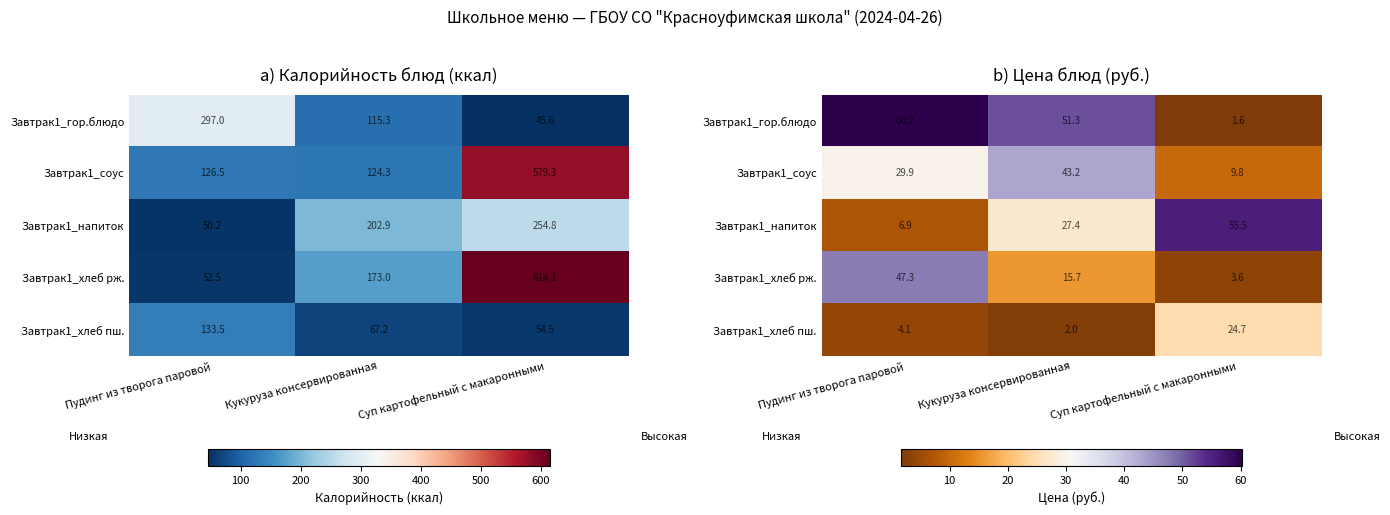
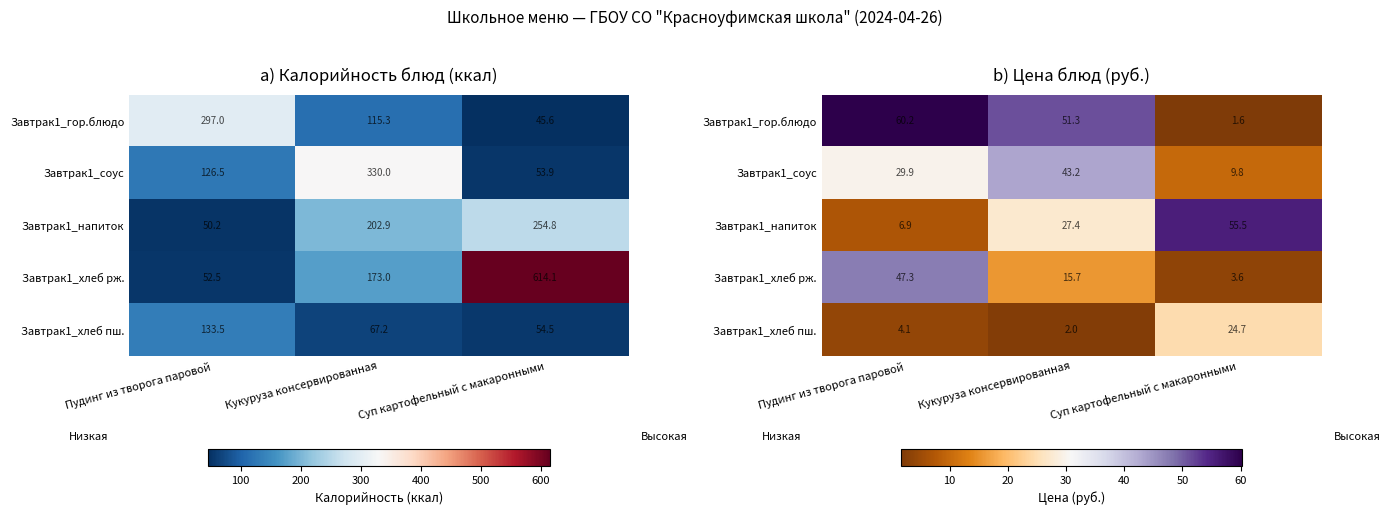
  {
    "a) Калорийность блюд (ккал)": {
      "Завтрак1_гор.блюдо": {
        "Пудинг из творога паровой": 297.0,
        "Кукуруза консервированная": 115.3,
        "Суп картофельный c макаронными": 45.6
      },
      "Завтрак1_соус": {
        "Пудинг из творога паровой": 126.5,
-       "Кукуруза консервированная": 124.3,
-       "Суп картофельный c макаронными": 579.3
+       "Кукуруза консервированная": 330.0,
+       "Суп картофельный c макаронными": 53.9
      },
      "Завтрак1_напиток": {
        "Пудинг из творога паровой": 50.2,
        "Кукуруза консервированная": 202.9,
        "Суп картофельный c макаронными": 254.8
      },
      "Завтрак1_хлеб рж.": {
        "Пудинг из творога паровой": 52.5,
        "Кукуруза консервированная": 173.0,
        "Суп картофельный c макаронными": 614.1
      },
      "Завтрак1_хлеб пш.": {
        "Пудинг из творога паровой": 133.5,
        "Кукуруза консервированная": 67.2,
        "Суп картофельный c макаронными": 54.5
      }
    },
    "b) Цена блюд (руб.)": {
      "Завтрак1_гор.блюдо": {
        "Пудинг из творога паровой": 60.2,
        "Кукуруза консервированная": 51.3,
        "Суп картофельный c макаронными": 1.6
      },
      "Завтрак1_соус": {
        "Пудинг из творога паровой": 29.9,
        "Кукуруза консервированная": 43.2,
        "Суп картофельный c макаронными": 9.8
      },
      "Завтрак1_напиток": {
        "Пудинг из творога паровой": 6.9,
        "Кукуруза консервированная": 27.4,
        "Суп картофельный c макаронными": 55.5
      },
      "Завтрак1_хлеб рж.": {
        "Пудинг из творога паровой": 47.3,
        "Кукуруза консервированная": 15.7,
        "Суп картофельный c макаронными": 3.6
      },
      "Завтрак1_хлеб пш.": {
        "Пудинг из творога паровой": 4.1,
        "Кукуруза консервированная": 2.0,
        "Суп картофельный c макаронными": 24.7
      }
    }
  }
